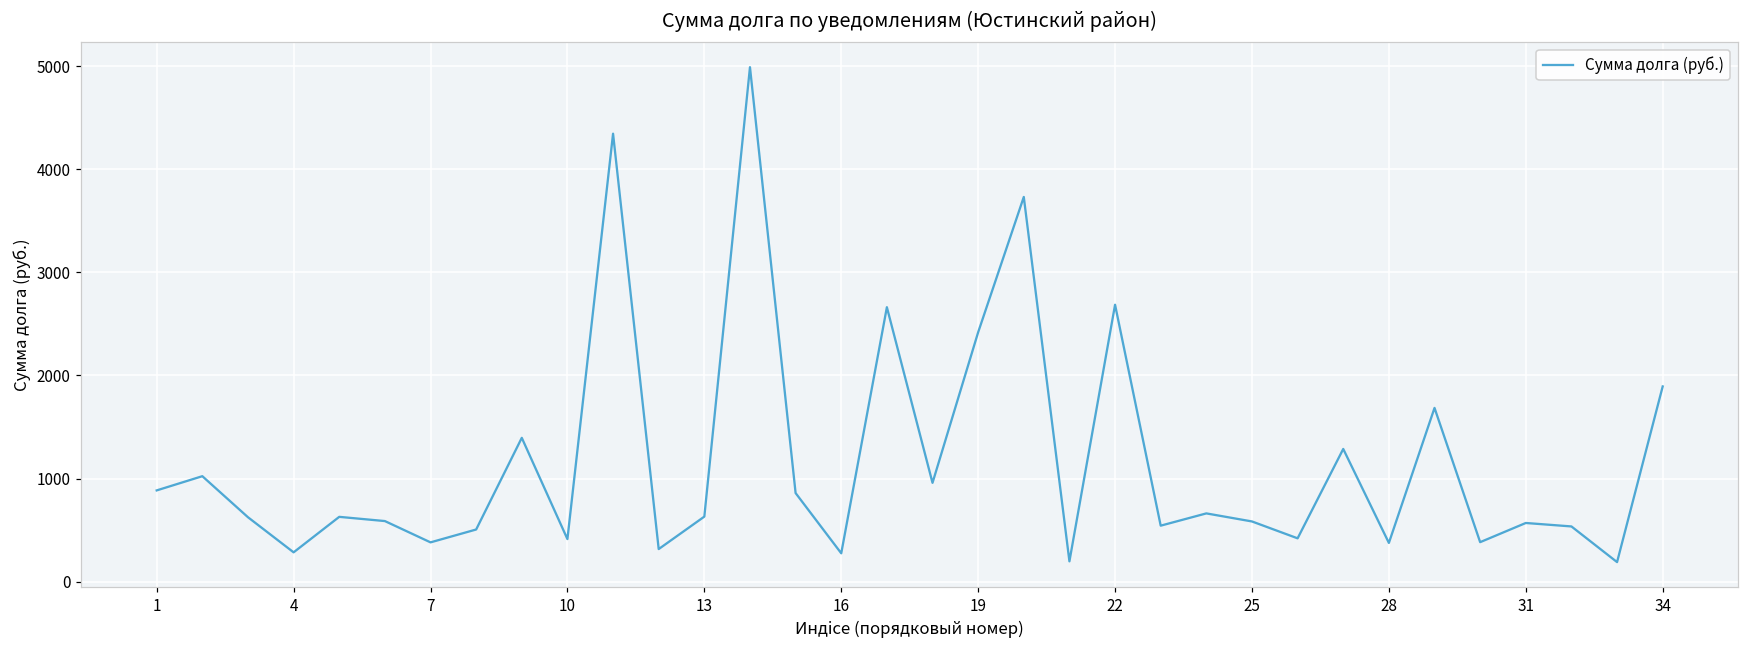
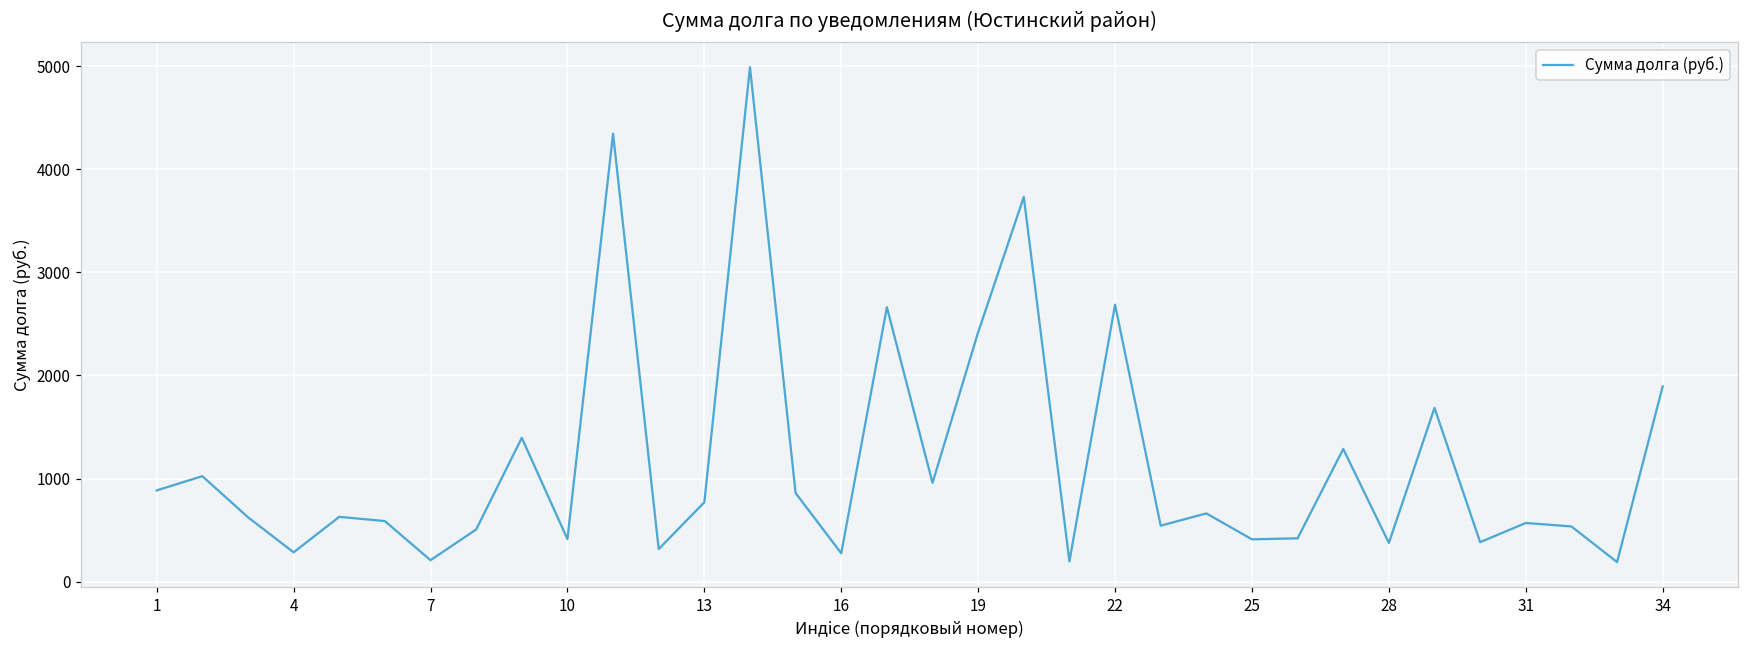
  {
    "1": 900,
    "4": 300,
-   "7": 400,
+   "7": 200,
    "10": 400,
-   "13": 600,
+   "13": 800,
    "16": 300,
    "19": 2400,
    "22": 2700,
-   "25": 600,
+   "25": 400,
    "28": 400,
    "31": 600,
    "34": 1900
  }
